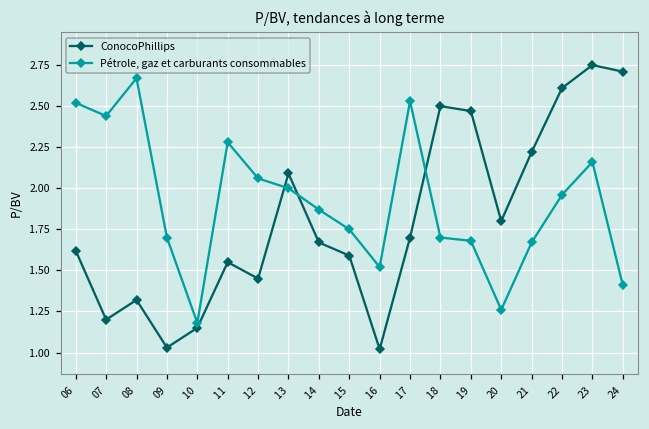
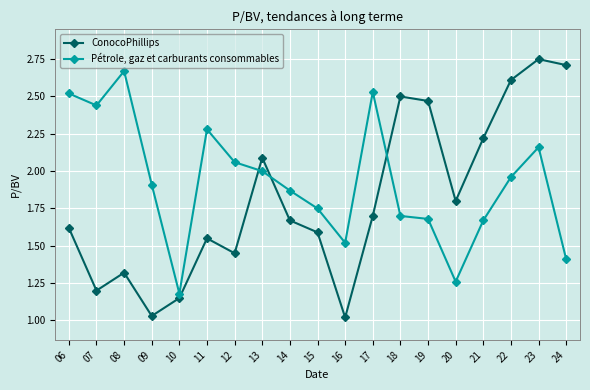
  {
    "ConocoPhillips": {
      "06": 1.62,
      "07": 1.20,
      "08": 1.32,
      "09": 1.03,
      "10": 1.15,
      "11": 1.55,
      "12": 1.45,
      "13": 2.09,
      "14": 1.67,
      "15": 1.59,
      "16": 1.02,
      "17": 1.70,
      "18": 2.50,
      "19": 2.47,
      "20": 1.80,
      "21": 2.22,
      "22": 2.61,
      "23": 2.75,
      "24": 2.71
    },
    "Pétrole, gaz et carburants consommables": {
      "06": 2.52,
      "07": 2.44,
      "08": 2.67,
-     "09": 1.70,
+     "09": 1.91,
      "10": 1.18,
      "11": 2.28,
      "12": 2.06,
      "13": 2.00,
      "14": 1.87,
      "15": 1.75,
      "16": 1.52,
      "17": 2.53,
      "18": 1.70,
      "19": 1.68,
      "20": 1.26,
      "21": 1.67,
      "22": 1.96,
      "23": 2.16,
      "24": 1.41
    }
  }
